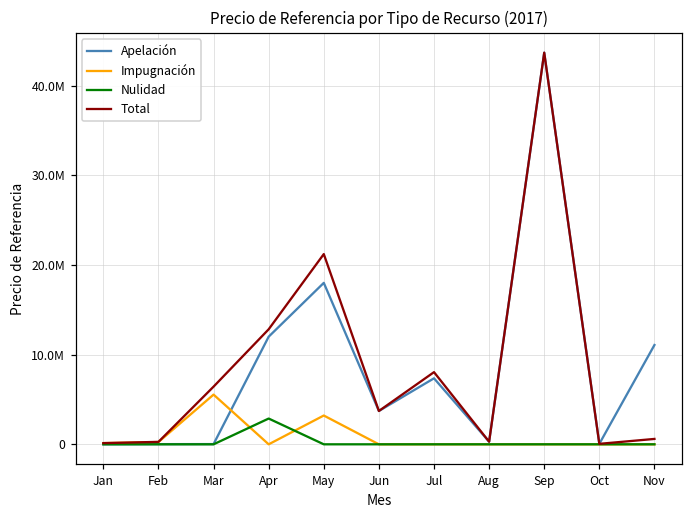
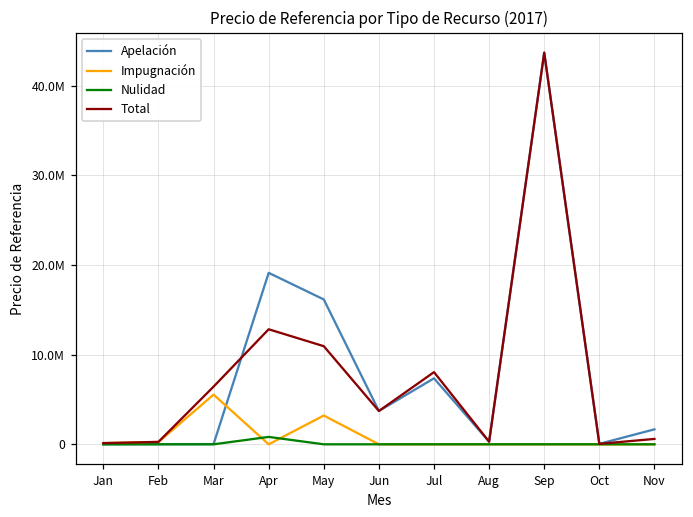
  {
    "Apelación": {
-     "Apr": 12000000,
-     "May": 18000000,
+     "Apr": 19000000,
+     "May": 16000000,
      "Jul": 7000000,
-     "Nov": 11000000
+     "Nov": 2000000
    },
    "Impugnación": {
      "Mar": 6000000,
      "Apr": 0,
      "May": 3000000
    },
    "Nulidad": {
-     "Apr": 3000000,
+     "Apr": 1000000,
      "May": 0
    },
    "Total": {
      "Mar": 6000000,
      "Apr": 13000000,
-     "May": 21000000,
+     "May": 11000000,
      "Jul": 8000000,
      "Nov": 1000000
    }
  }
